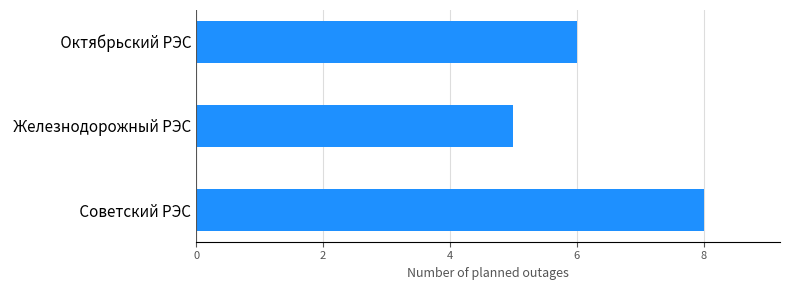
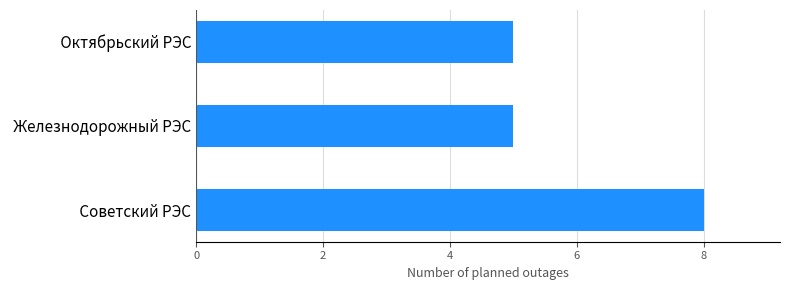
  {
-   "Октябрьский РЭС": 6,
+   "Октябрьский РЭС": 5,
    "Железнодорожный РЭС": 5,
    "Советский РЭС": 8
  }
